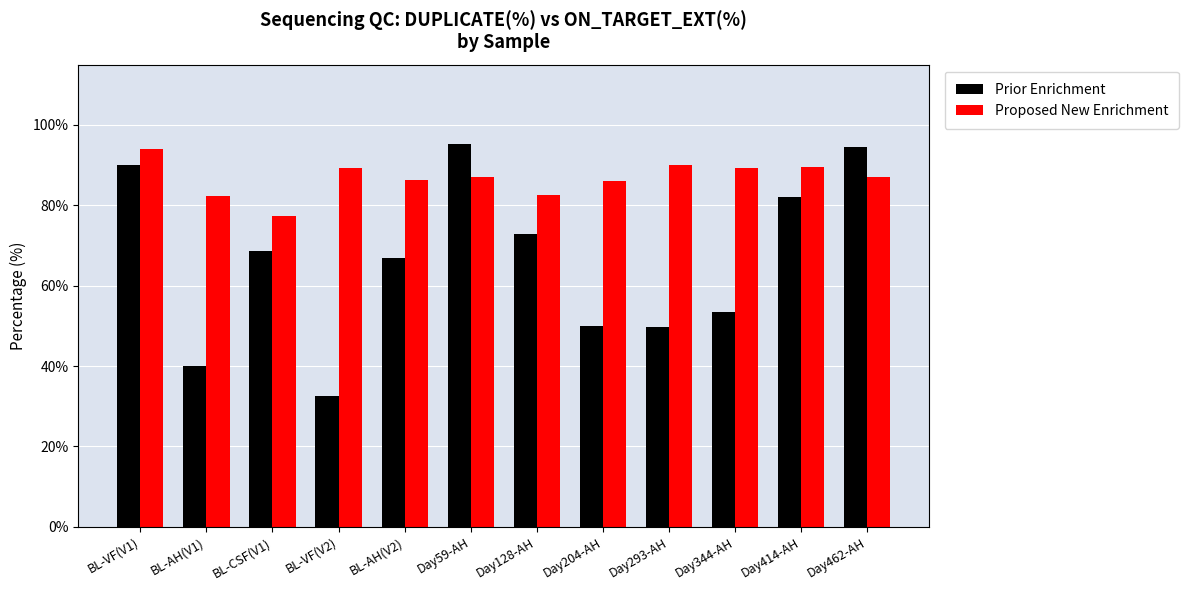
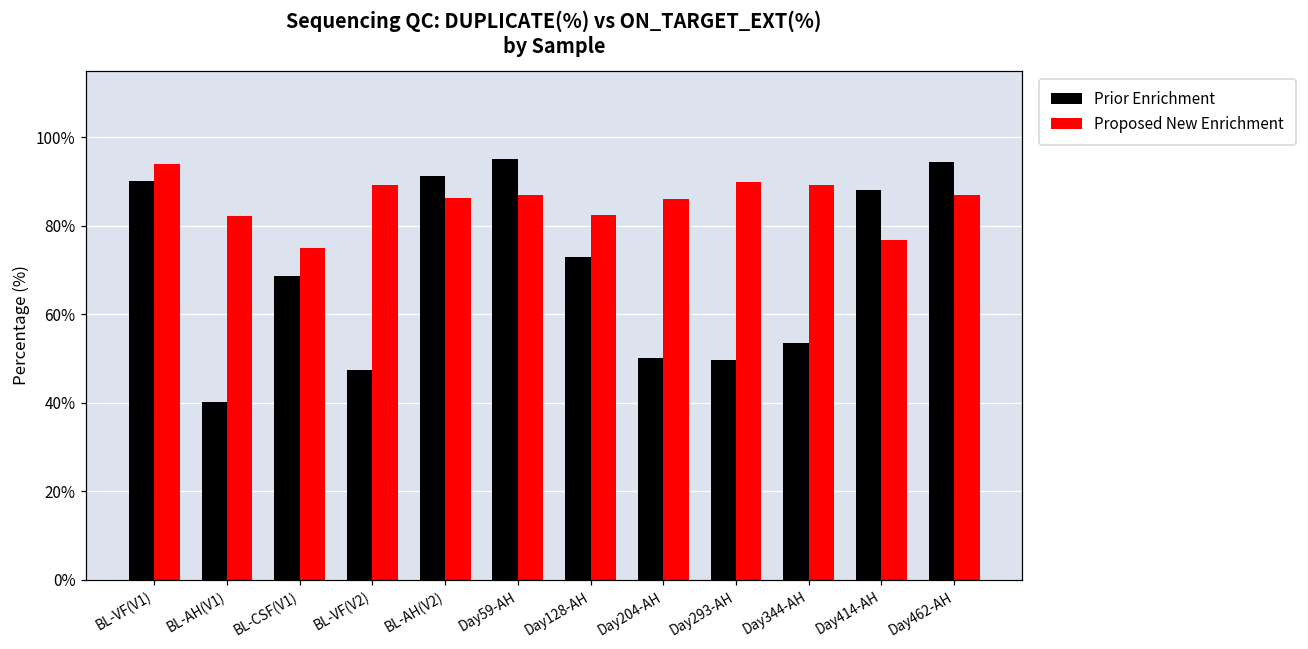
  {
    "Prior Enrichment": {
      "BL-VF(V1)": "90%",
      "BL-AH(V1)": "40%",
      "BL-CSF(V1)": "69%",
-     "BL-VF(V2)": "32%",
-     "BL-AH(V2)": "67%",
+     "BL-VF(V2)": "47%",
+     "BL-AH(V2)": "91%",
      "Day59-AH": "95%",
      "Day128-AH": "73%",
      "Day204-AH": "50%",
      "Day293-AH": "50%",
      "Day344-AH": "53%",
-     "Day414-AH": "82%",
+     "Day414-AH": "88%",
      "Day462-AH": "95%"
    },
    "Proposed New Enrichment": {
      "BL-VF(V1)": "94%",
      "BL-AH(V1)": "82%",
-     "BL-CSF(V1)": "77%",
+     "BL-CSF(V1)": "75%",
      "BL-VF(V2)": "89%",
      "BL-AH(V2)": "86%",
      "Day59-AH": "87%",
      "Day128-AH": "82%",
      "Day204-AH": "86%",
      "Day293-AH": "90%",
      "Day344-AH": "89%",
-     "Day414-AH": "90%",
+     "Day414-AH": "77%",
      "Day462-AH": "87%"
    }
  }
